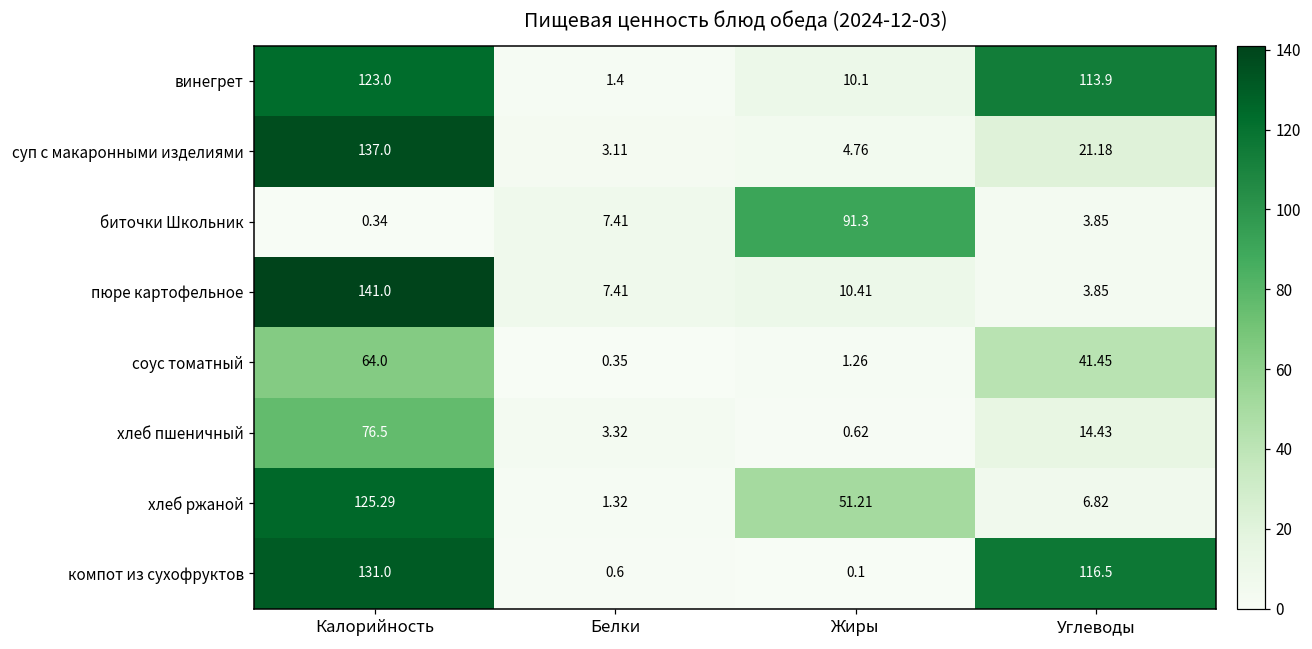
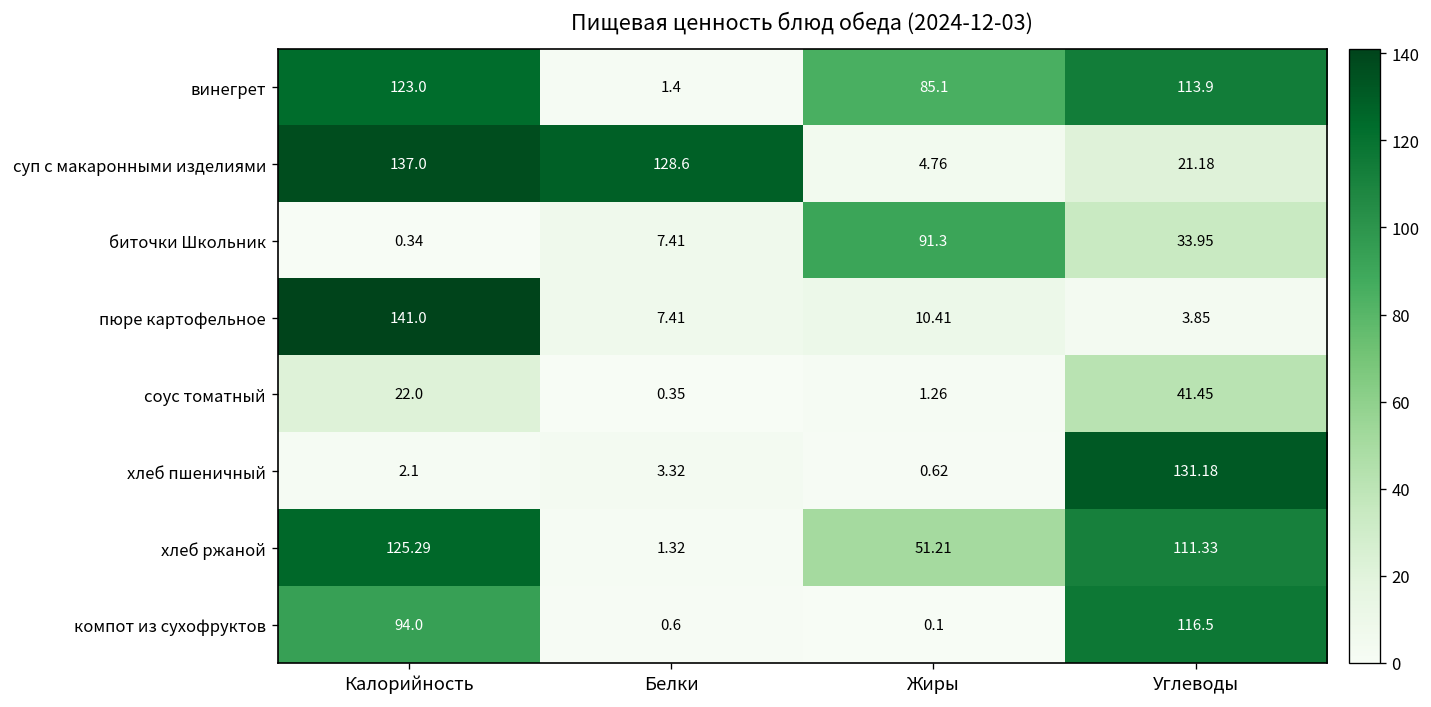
  {
    "винегрет": {
      "Калорийность": 123.0,
      "Белки": 1.4,
-     "Жиры": 10.1,
+     "Жиры": 85.1,
      "Углеводы": 113.9
    },
    "суп с макаронными изделиями": {
      "Калорийность": 137.0,
-     "Белки": 3.11,
+     "Белки": 128.6,
      "Жиры": 4.76,
      "Углеводы": 21.18
    },
    "биточки Школьник": {
      "Калорийность": 0.34,
      "Белки": 7.41,
      "Жиры": 91.3,
-     "Углеводы": 3.85
+     "Углеводы": 33.95
    },
    "пюре картофельное": {
      "Калорийность": 141.0,
      "Белки": 7.41,
      "Жиры": 10.41,
      "Углеводы": 3.85
    },
    "соус томатный": {
-     "Калорийность": 64.0,
+     "Калорийность": 22.0,
      "Белки": 0.35,
      "Жиры": 1.26,
      "Углеводы": 41.45
    },
    "хлеб пшеничный": {
-     "Калорийность": 76.5,
+     "Калорийность": 2.1,
      "Белки": 3.32,
      "Жиры": 0.62,
-     "Углеводы": 14.43
+     "Углеводы": 131.18
    },
    "хлеб ржаной": {
      "Калорийность": 125.29,
      "Белки": 1.32,
      "Жиры": 51.21,
-     "Углеводы": 6.82
+     "Углеводы": 111.33
    },
    "компот из сухофруктов": {
-     "Калорийность": 131.0,
+     "Калорийность": 94.0,
      "Белки": 0.6,
      "Жиры": 0.1,
      "Углеводы": 116.5
    }
  }
